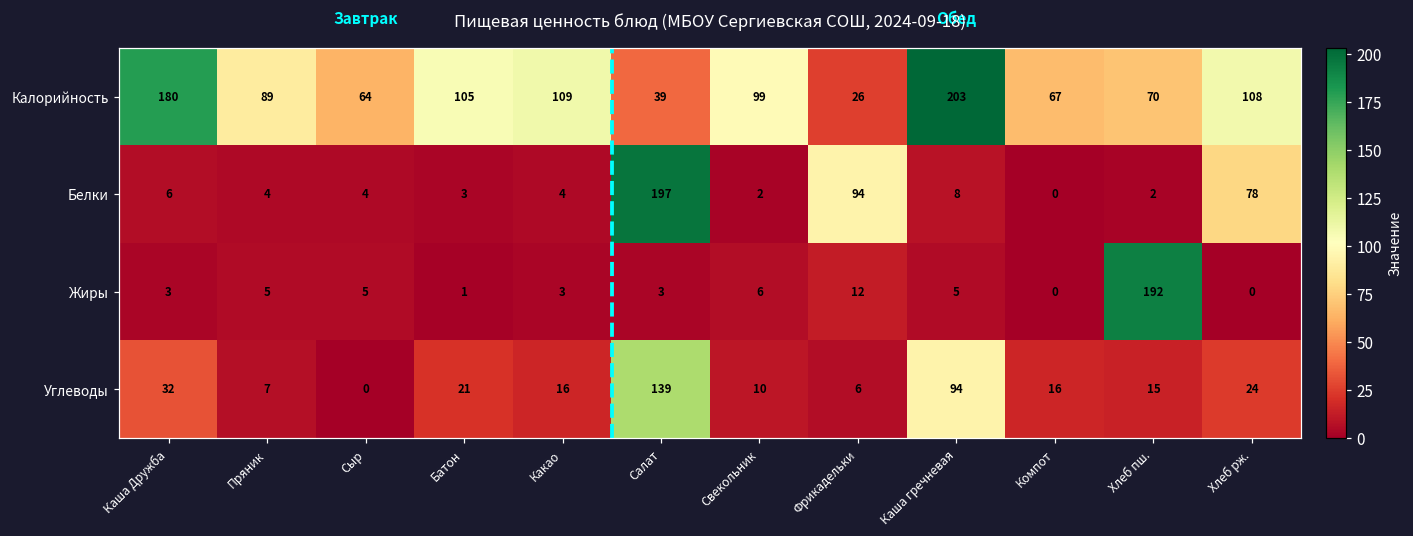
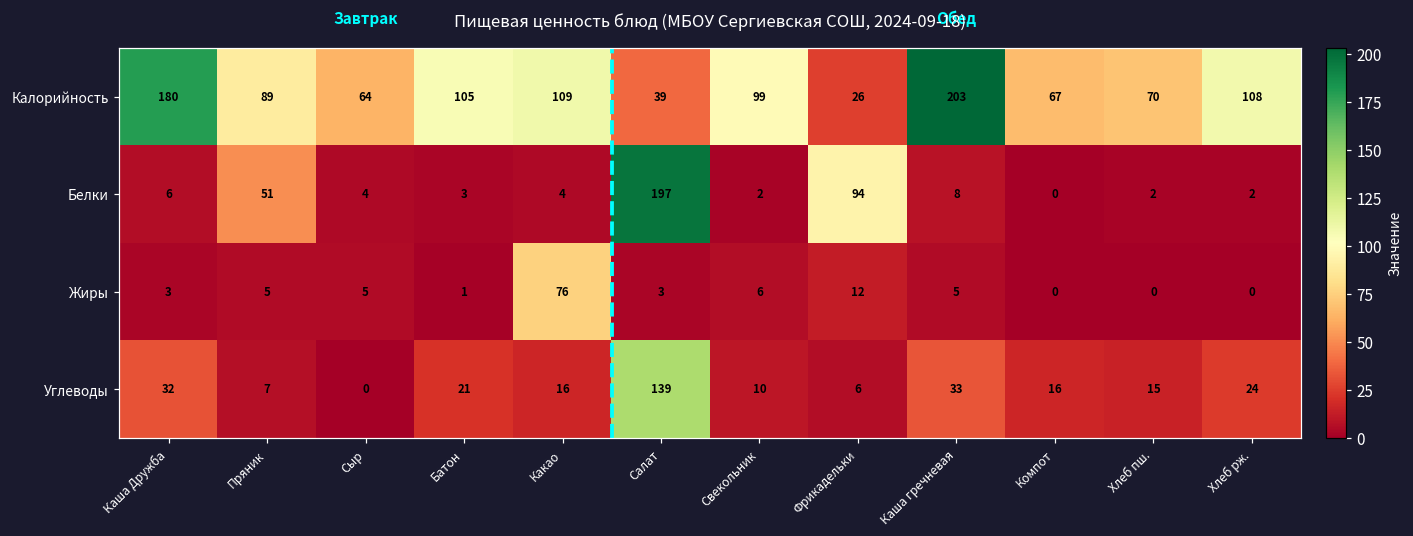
  {
    "Калорийность": {
      "Каша Дружба": 180,
      "Пряник": 89,
      "Сыр": 64,
      "Батон": 105,
      "Какао": 109,
      "Салат": 39,
      "Свекольник": 99,
      "Фрикадельки": 26,
      "Каша гречневая": 203,
      "Компот": 67,
      "Хлеб пш.": 70,
      "Хлеб рж.": 108
    },
    "Белки": {
      "Каша Дружба": 6,
-     "Пряник": 4,
+     "Пряник": 51,
      "Сыр": 4,
      "Батон": 3,
      "Какао": 4,
      "Салат": 197,
      "Свекольник": 2,
      "Фрикадельки": 94,
      "Каша гречневая": 8,
      "Компот": 0,
      "Хлеб пш.": 2,
-     "Хлеб рж.": 78
+     "Хлеб рж.": 2
    },
    "Жиры": {
      "Каша Дружба": 3,
      "Пряник": 5,
      "Сыр": 5,
      "Батон": 1,
-     "Какао": 3,
+     "Какао": 76,
      "Салат": 3,
      "Свекольник": 6,
      "Фрикадельки": 12,
      "Каша гречневая": 5,
      "Компот": 0,
-     "Хлеб пш.": 192,
+     "Хлеб пш.": 0,
      "Хлеб рж.": 0
    },
    "Углеводы": {
      "Каша Дружба": 32,
      "Пряник": 7,
      "Сыр": 0,
      "Батон": 21,
      "Какао": 16,
      "Салат": 139,
      "Свекольник": 10,
      "Фрикадельки": 6,
-     "Каша гречневая": 94,
+     "Каша гречневая": 33,
      "Компот": 16,
      "Хлеб пш.": 15,
      "Хлеб рж.": 24
    }
  }
